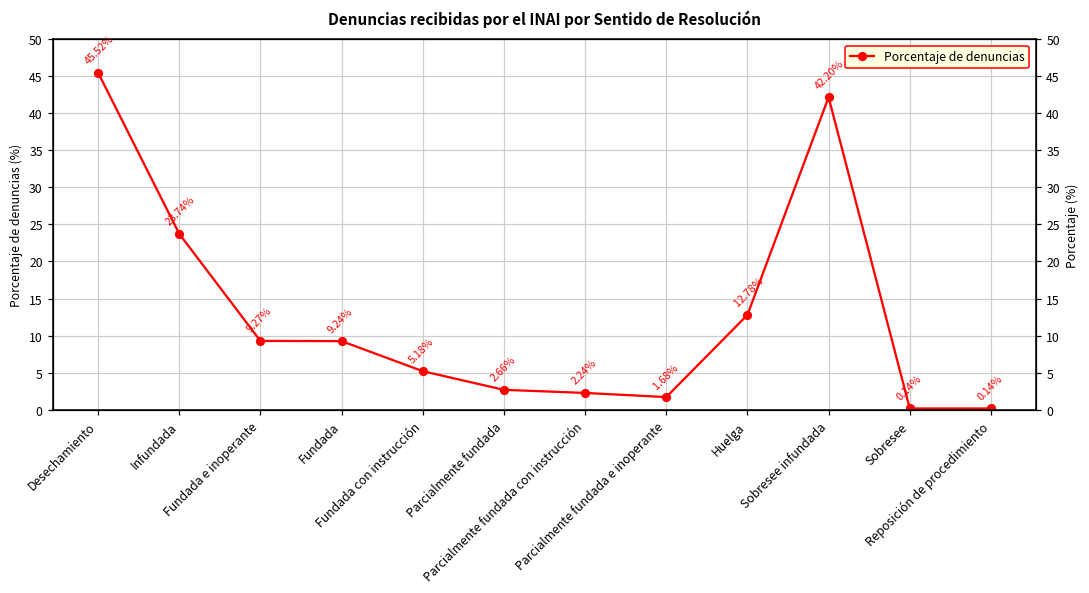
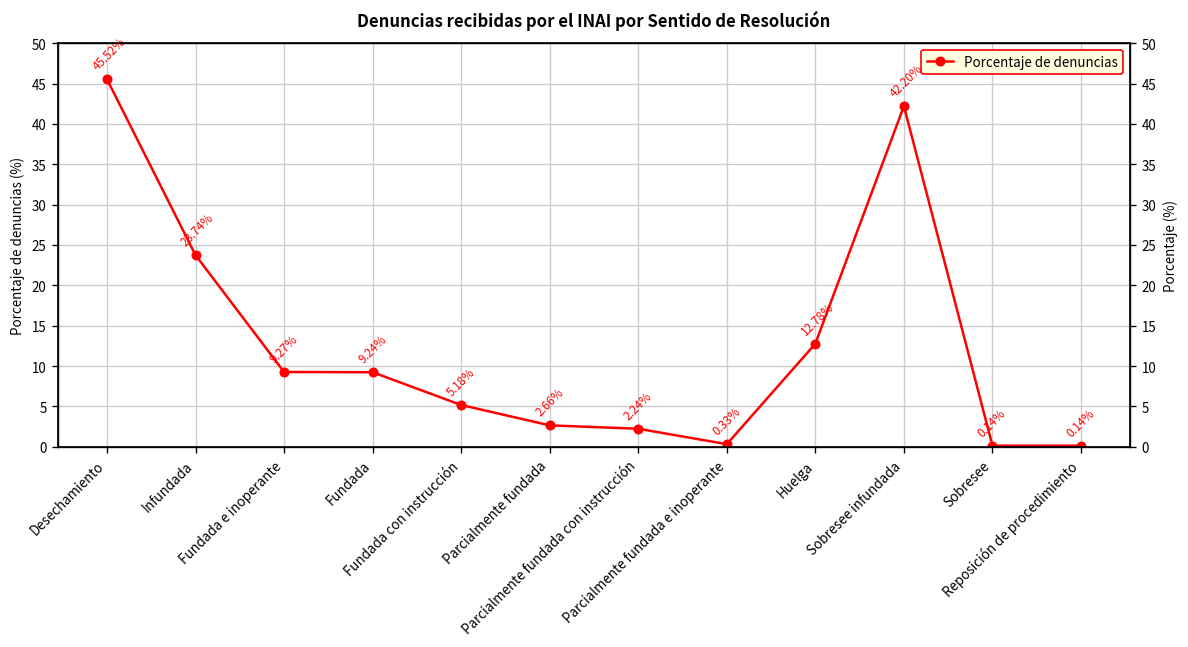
  {
    "Desechamiento": "45.52%",
    "Infundada": "23.74%",
    "Fundada e inoperante": "9.27%",
    "Fundada": "9.24%",
    "Fundada con instrucción": "5.18%",
    "Parcialmente fundada": "2.66%",
    "Parcialmente fundada con instrucción": "2.24%",
-   "Parcialmente fundada e inoperante": "1.68%",
+   "Parcialmente fundada e inoperante": "0.33%",
    "Huelga": "12.78%",
    "Sobresee": "0.14%",
    "Reposición de procedimiento": "0.14%"
  }
